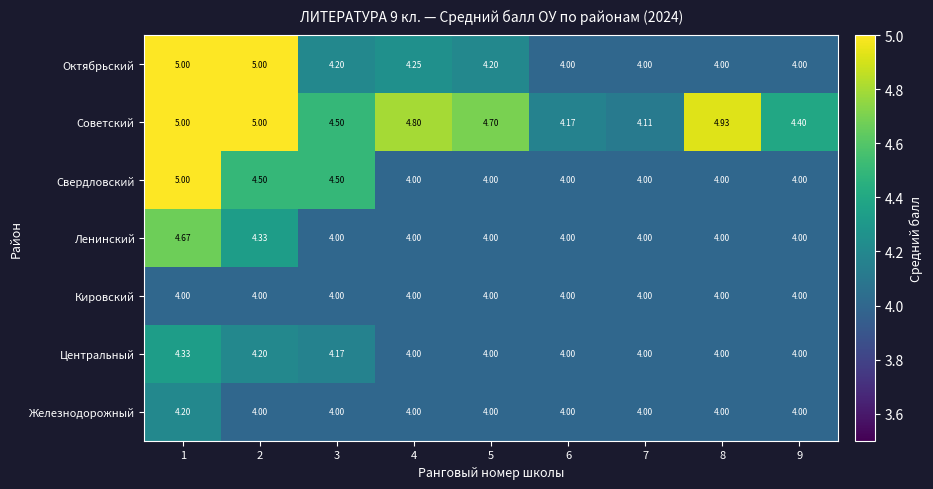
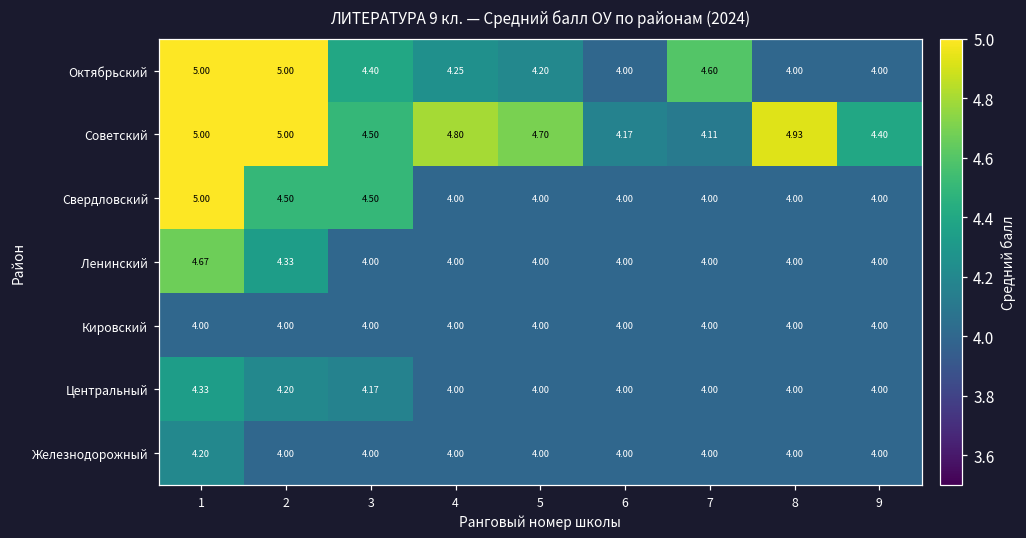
  {
    "Октябрьский": {
      "1": 5.00,
      "2": 5.00,
-     "3": 4.20,
+     "3": 4.40,
      "4": 4.25,
      "5": 4.20,
      "6": 4.00,
-     "7": 4.00,
+     "7": 4.60,
      "8": 4.00,
      "9": 4.00
    },
    "Советский": {
      "1": 5.00,
      "2": 5.00,
      "3": 4.50,
      "4": 4.80,
      "5": 4.70,
      "6": 4.17,
      "7": 4.11,
      "8": 4.93,
      "9": 4.40
    },
    "Свердловский": {
      "1": 5.00,
      "2": 4.50,
      "3": 4.50,
      "4": 4.00,
      "5": 4.00,
      "6": 4.00,
      "7": 4.00,
      "8": 4.00,
      "9": 4.00
    },
    "Ленинский": {
      "1": 4.67,
      "2": 4.33,
      "3": 4.00,
      "4": 4.00,
      "5": 4.00,
      "6": 4.00,
      "7": 4.00,
      "8": 4.00,
      "9": 4.00
    },
    "Кировский": {
      "1": 4.00,
      "2": 4.00,
      "3": 4.00,
      "4": 4.00,
      "5": 4.00,
      "6": 4.00,
      "7": 4.00,
      "8": 4.00,
      "9": 4.00
    },
    "Центральный": {
      "1": 4.33,
      "2": 4.20,
      "3": 4.17,
      "4": 4.00,
      "5": 4.00,
      "6": 4.00,
      "7": 4.00,
      "8": 4.00,
      "9": 4.00
    },
    "Железнодорожный": {
      "1": 4.20,
      "2": 4.00,
      "3": 4.00,
      "4": 4.00,
      "5": 4.00,
      "6": 4.00,
      "7": 4.00,
      "8": 4.00,
      "9": 4.00
    }
  }
